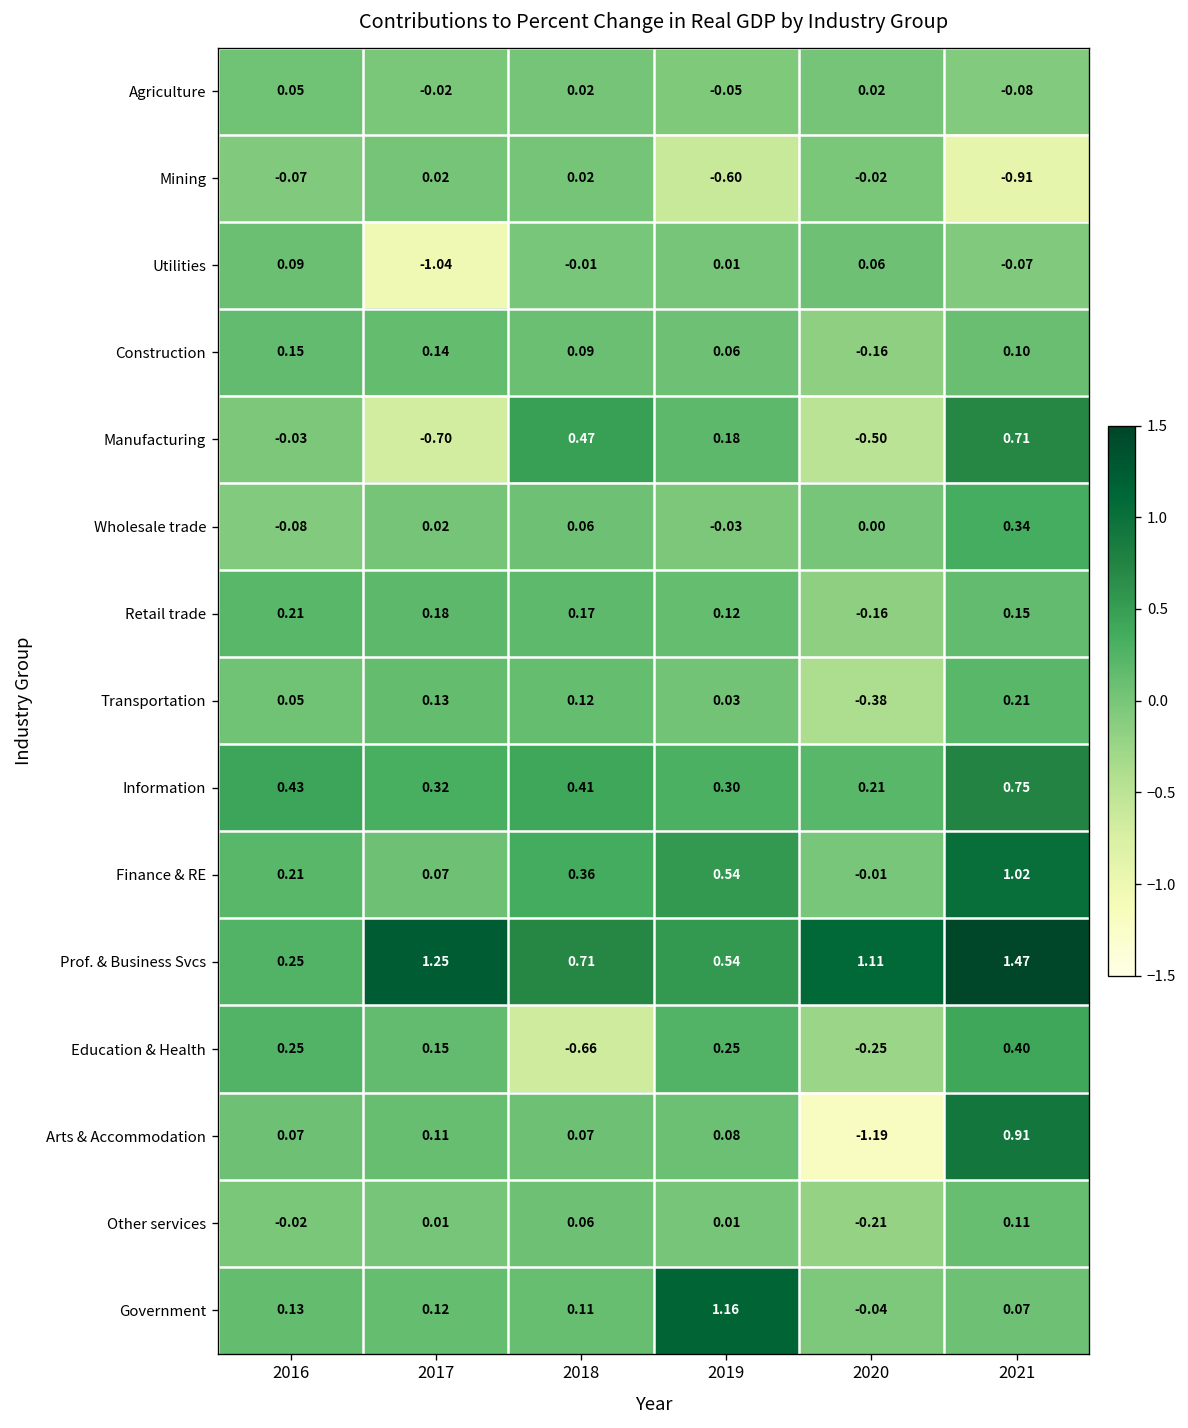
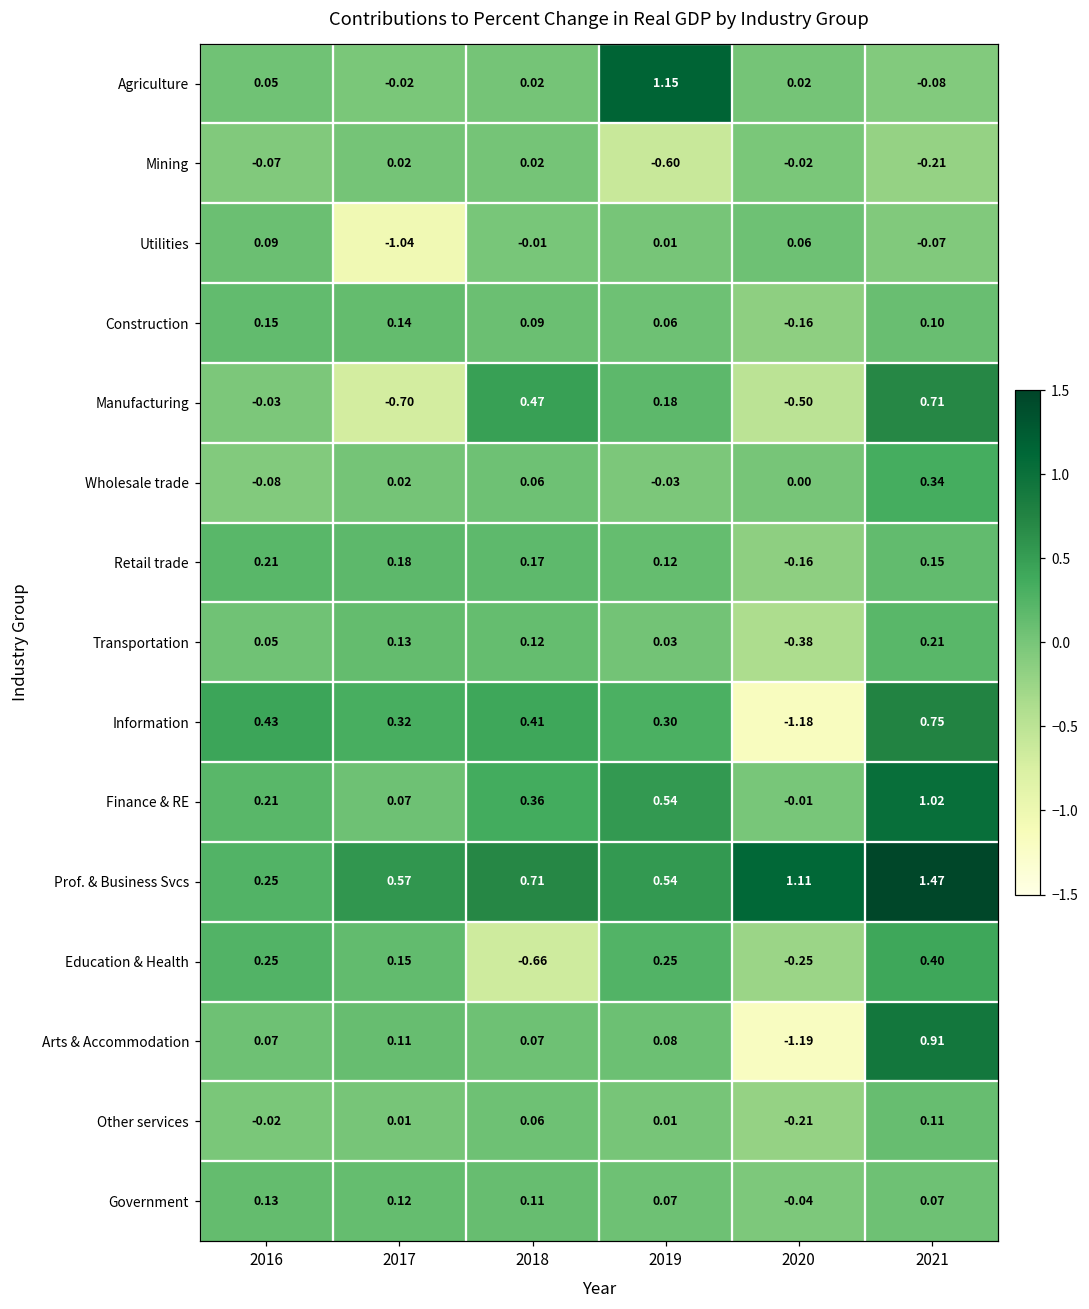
  {
    "Agriculture": {
      "2016": 0.05,
      "2017": -0.02,
      "2018": 0.02,
-     "2019": -0.05,
+     "2019": 1.15,
      "2020": 0.02,
      "2021": -0.08
    },
    "Mining": {
      "2016": -0.07,
      "2017": 0.02,
      "2018": 0.02,
      "2019": -0.60,
      "2020": -0.02,
-     "2021": -0.91
+     "2021": -0.21
    },
    "Utilities": {
      "2016": 0.09,
      "2017": -1.04,
      "2018": -0.01,
      "2019": 0.01,
      "2020": 0.06,
      "2021": -0.07
    },
    "Construction": {
      "2016": 0.15,
      "2017": 0.14,
      "2018": 0.09,
      "2019": 0.06,
      "2020": -0.16,
      "2021": 0.10
    },
    "Manufacturing": {
      "2016": -0.03,
      "2017": -0.70,
      "2018": 0.47,
      "2019": 0.18,
      "2020": -0.50,
      "2021": 0.71
    },
    "Wholesale trade": {
      "2016": -0.08,
      "2017": 0.02,
      "2018": 0.06,
      "2019": -0.03,
      "2020": 0.00,
      "2021": 0.34
    },
    "Retail trade": {
      "2016": 0.21,
      "2017": 0.18,
      "2018": 0.17,
      "2019": 0.12,
      "2020": -0.16,
      "2021": 0.15
    },
    "Transportation": {
      "2016": 0.05,
      "2017": 0.13,
      "2018": 0.12,
      "2019": 0.03,
      "2020": -0.38,
      "2021": 0.21
    },
    "Information": {
      "2016": 0.43,
      "2017": 0.32,
      "2018": 0.41,
      "2019": 0.30,
-     "2020": 0.21,
+     "2020": -1.18,
      "2021": 0.75
    },
    "Finance & RE": {
      "2016": 0.21,
      "2017": 0.07,
      "2018": 0.36,
      "2019": 0.54,
      "2020": -0.01,
      "2021": 1.02
    },
    "Prof. & Business Svcs": {
      "2016": 0.25,
-     "2017": 1.25,
+     "2017": 0.57,
      "2018": 0.71,
      "2019": 0.54,
      "2020": 1.11,
      "2021": 1.47
    },
    "Education & Health": {
      "2016": 0.25,
      "2017": 0.15,
      "2018": -0.66,
      "2019": 0.25,
      "2020": -0.25,
      "2021": 0.40
    },
    "Arts & Accommodation": {
      "2016": 0.07,
      "2017": 0.11,
      "2018": 0.07,
      "2019": 0.08,
      "2020": -1.19,
      "2021": 0.91
    },
    "Other services": {
      "2016": -0.02,
      "2017": 0.01,
      "2018": 0.06,
      "2019": 0.01,
      "2020": -0.21,
      "2021": 0.11
    },
    "Government": {
      "2016": 0.13,
      "2017": 0.12,
      "2018": 0.11,
-     "2019": 1.16,
+     "2019": 0.07,
      "2020": -0.04,
      "2021": 0.07
    }
  }
